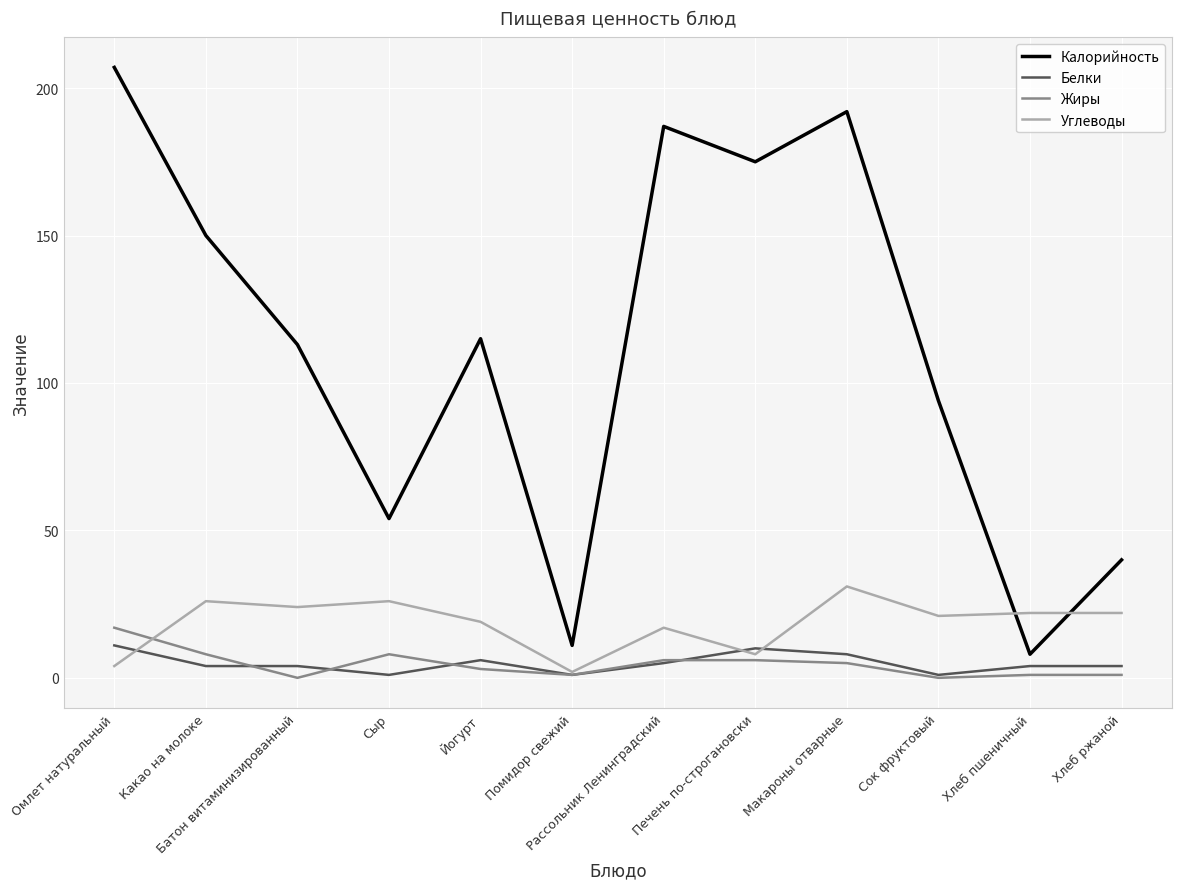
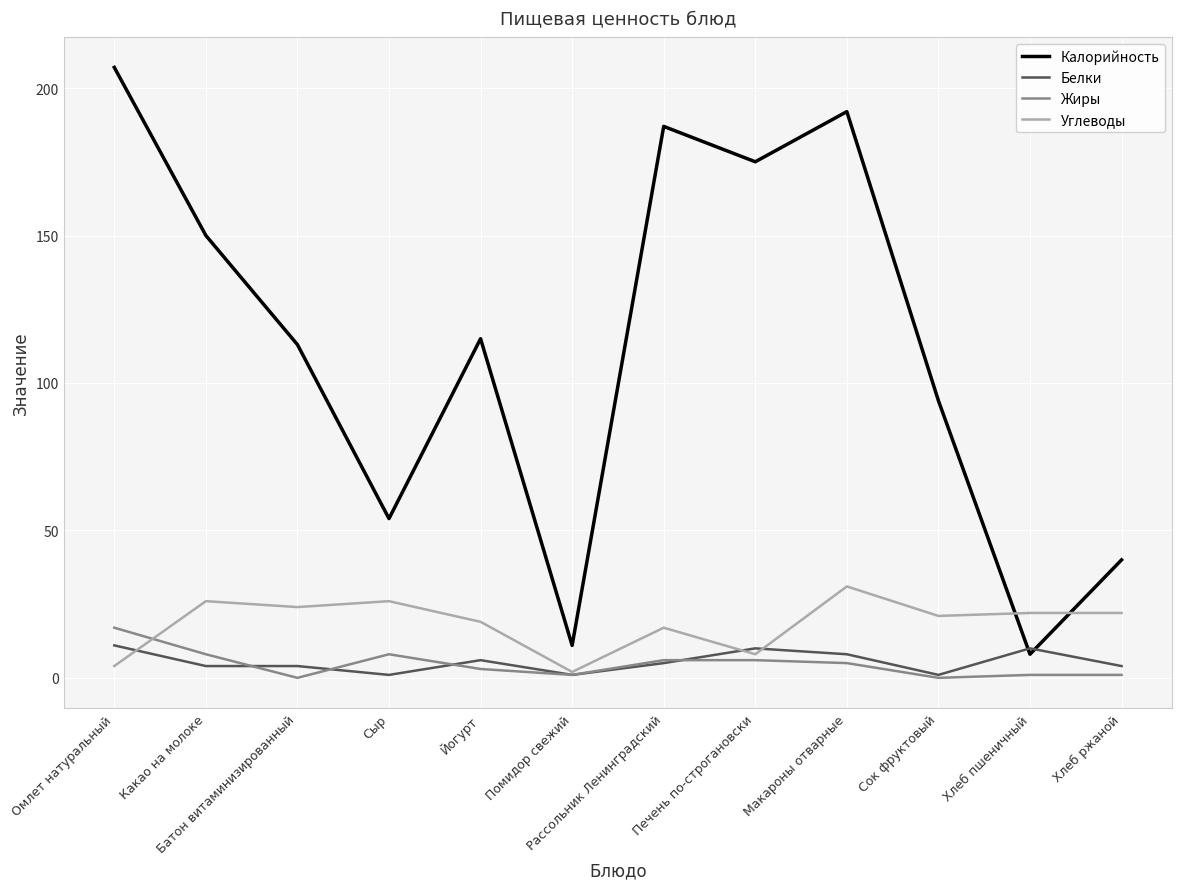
  {
    "Калорийность": {
      "Омлет натуральный": 207,
      "Какао на молоке": 150,
      "Батон витаминизированный": 113,
      "Сыр": 54,
      "Йогурт": 115,
      "Помидор свежий": 11,
      "Рассольник Ленинградский": 187,
      "Печень по-строгановски": 175,
      "Макароны отварные": 192,
      "Сок фруктовый": 94,
      "Хлеб пшеничный": 8,
      "Хлеб ржаной": 40
    },
    "Белки": {
      "Омлет натуральный": 11,
      "Какао на молоке": 4,
      "Батон витаминизированный": 4,
      "Сыр": 1,
      "Йогурт": 6,
      "Рассольник Ленинградский": 5,
      "Печень по-строгановски": 10,
      "Макароны отварные": 8,
      "Сок фруктовый": 1,
-     "Хлеб пшеничный": 4,
+     "Хлеб пшеничный": 10,
      "Хлеб ржаной": 4
    }
  }
